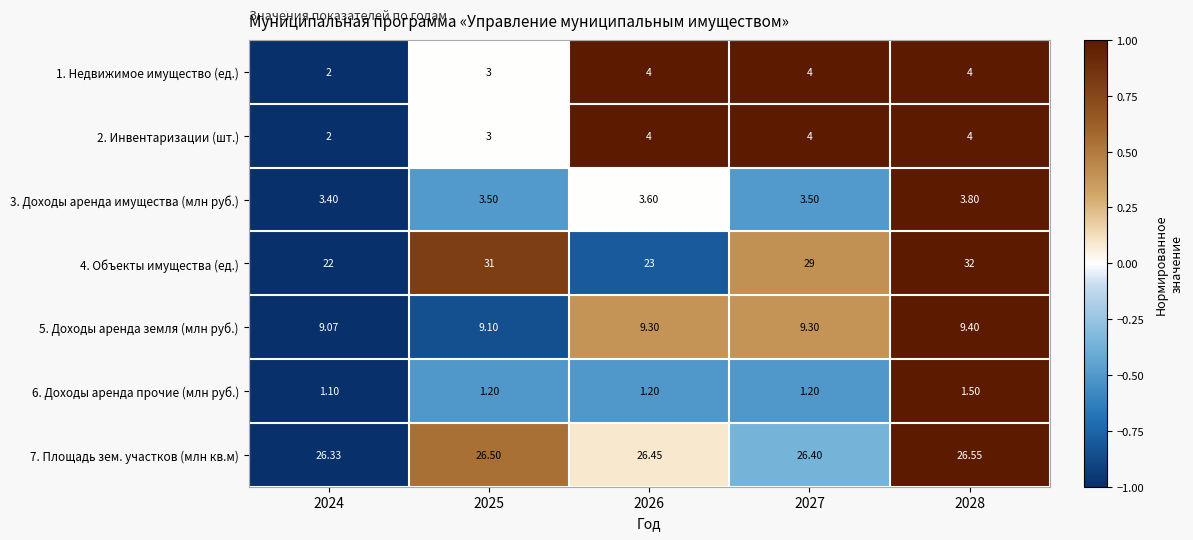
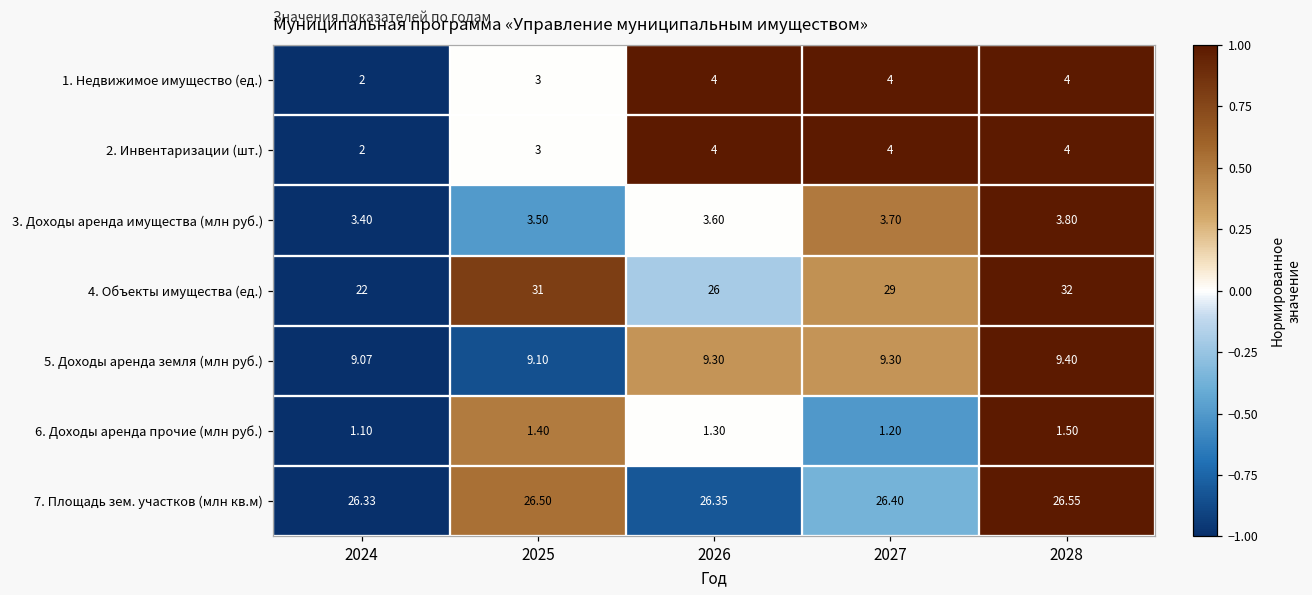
  {
    "1. Недвижимое имущество (ед.)": {
      "2024": 2,
      "2025": 3,
      "2026": 4,
      "2027": 4,
      "2028": 4
    },
    "2. Инвентаризации (шт.)": {
      "2024": 2,
      "2025": 3,
      "2026": 4,
      "2027": 4,
      "2028": 4
    },
    "3. Доходы аренда имущества (млн руб.)": {
      "2024": 3.40,
      "2025": 3.50,
      "2026": 3.60,
-     "2027": 3.50,
+     "2027": 3.70,
      "2028": 3.80
    },
    "4. Объекты имущества (ед.)": {
      "2024": 22,
      "2025": 31,
-     "2026": 23,
+     "2026": 26,
      "2027": 29,
      "2028": 32
    },
    "5. Доходы аренда земля (млн руб.)": {
      "2024": 9.07,
      "2025": 9.10,
      "2026": 9.30,
      "2027": 9.30,
      "2028": 9.40
    },
    "6. Доходы аренда прочие (млн руб.)": {
      "2024": 1.10,
-     "2025": 1.20,
-     "2026": 1.20,
+     "2025": 1.40,
+     "2026": 1.30,
      "2027": 1.20,
      "2028": 1.50
    },
    "7. Площадь зем. участков (млн кв.м)": {
      "2024": 26.33,
      "2025": 26.50,
-     "2026": 26.45,
+     "2026": 26.35,
      "2027": 26.40,
      "2028": 26.55
    }
  }
